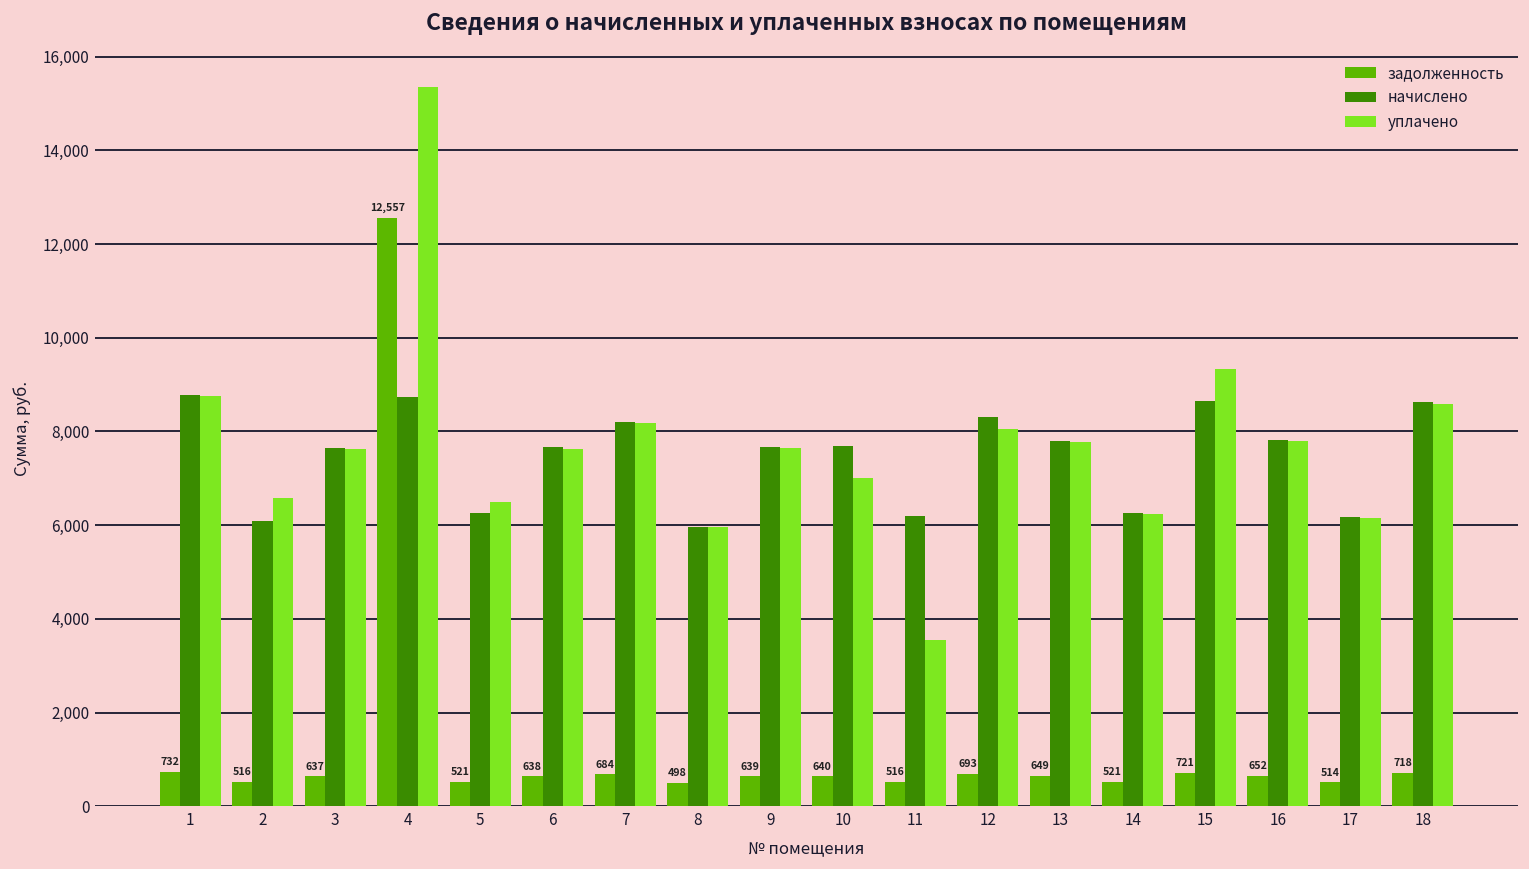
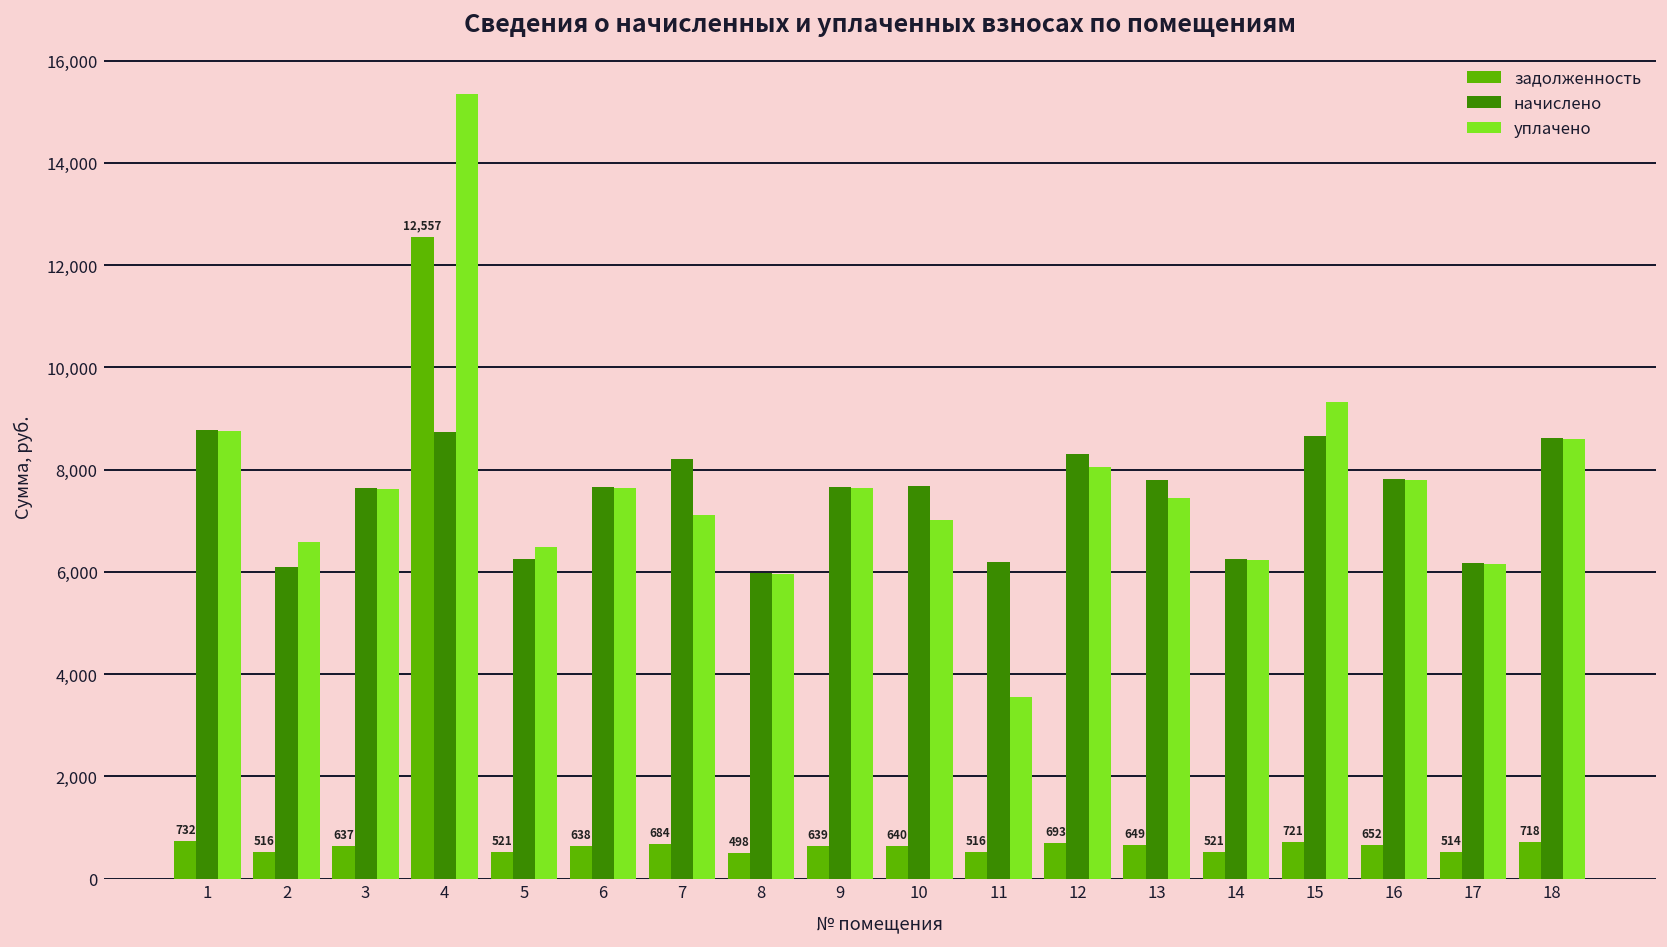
  {
    "уплачено": {
      "1": "8,800",
      "2": "6,600",
      "3": "7,600",
      "4": "15,300",
      "5": "6,500",
      "6": "7,600",
-     "7": "8,200",
+     "7": "7,100",
      "8": "6,000",
      "9": "7,600",
      "10": "7,000",
      "11": "3,600",
      "12": "8,100",
-     "13": "7,800",
+     "13": "7,400",
      "14": "6,200",
      "15": "9,300",
      "16": "7,800",
      "17": "6,100",
      "18": "8,600"
    }
  }
